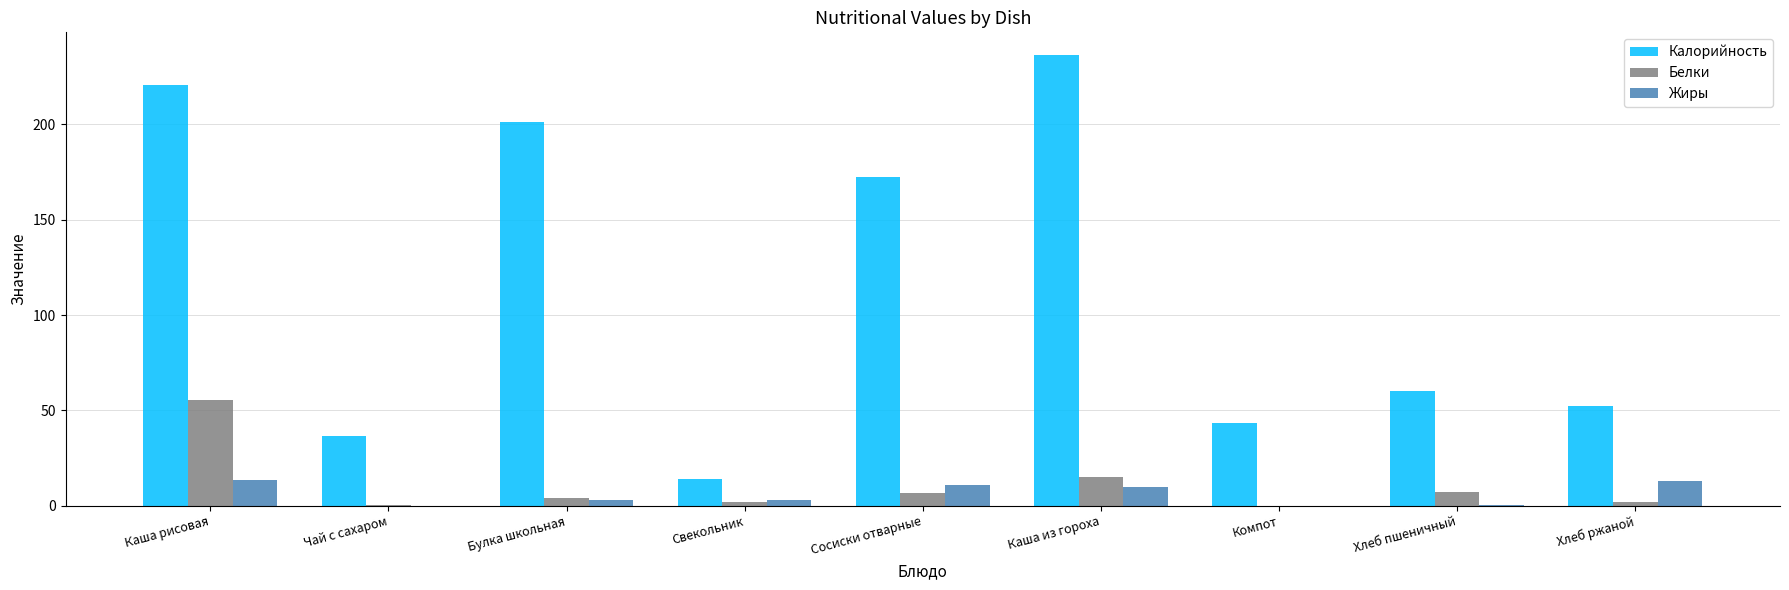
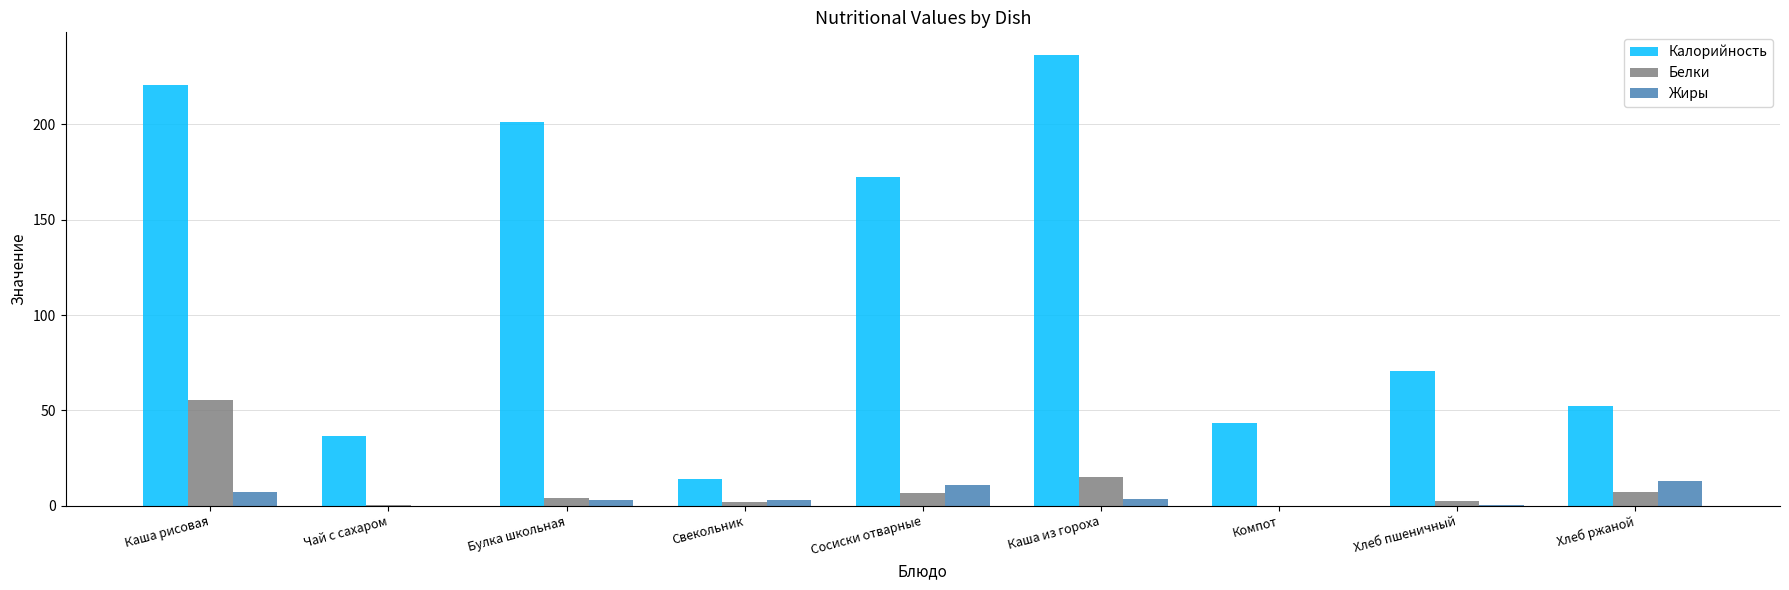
  {
    "Калорийность": {
      "Каша рисовая": 221,
      "Чай с сахаром": 36,
      "Булка школьная": 201,
      "Свекольник": 14,
      "Сосиски отварные": 172,
      "Каша из гороха": 236,
      "Компот": 43,
-     "Хлеб пшеничный": 60,
+     "Хлеб пшеничный": 71,
      "Хлеб ржаной": 52
    },
    "Белки": {
      "Каша рисовая": 56,
      "Булка школьная": 4,
      "Свекольник": 2,
      "Сосиски отварные": 6,
      "Каша из гороха": 15,
-     "Хлеб пшеничный": 7,
-     "Хлеб ржаной": 2
+     "Хлеб пшеничный": 2,
+     "Хлеб ржаной": 7
    },
    "Жиры": {
-     "Каша рисовая": 14,
+     "Каша рисовая": 7,
      "Чай с сахаром": 0,
      "Булка школьная": 3,
      "Свекольник": 3,
      "Сосиски отварные": 11,
-     "Каша из гороха": 10,
+     "Каша из гороха": 4,
      "Компот": 0,
      "Хлеб ржаной": 13
    }
  }
